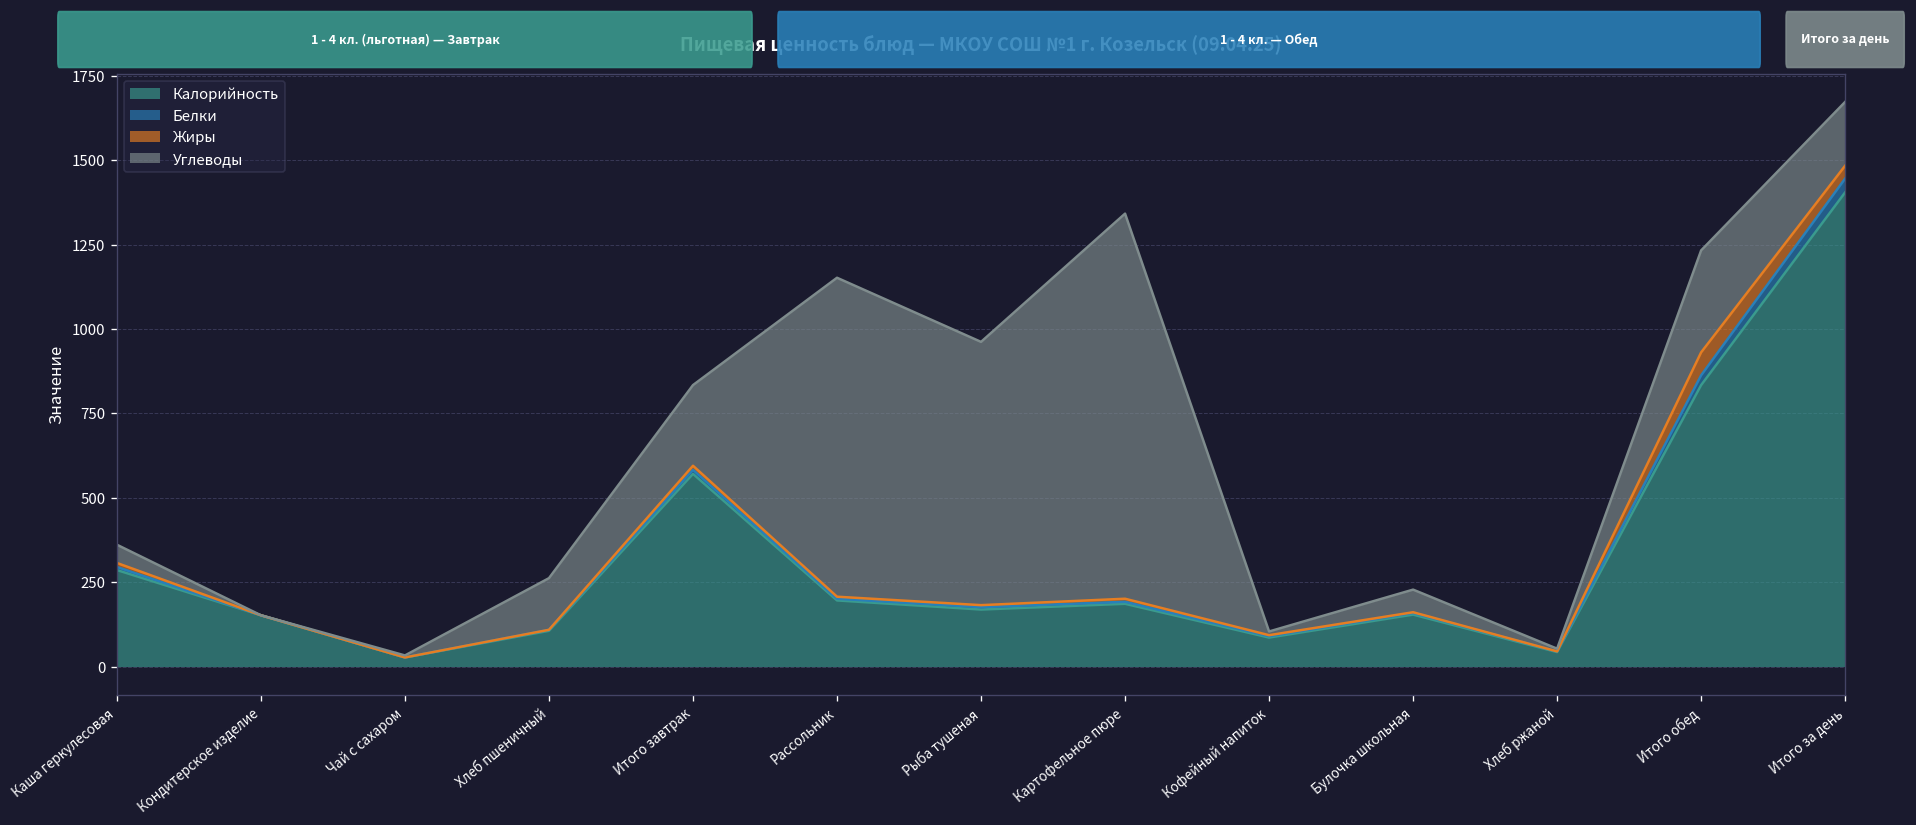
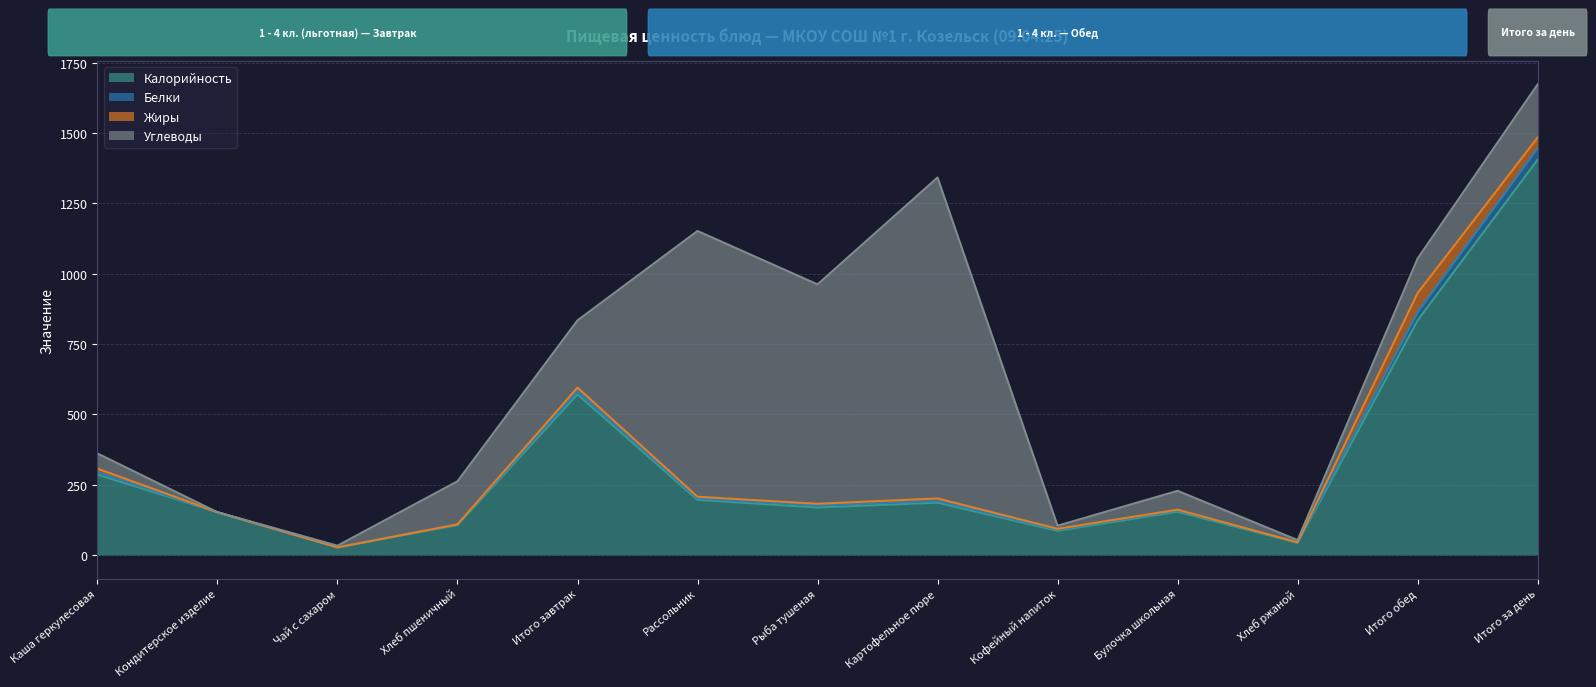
  {
    "Жиры": {
      "Каша геркулесовая": 10,
      "Итого завтрак": 10,
      "Итого обед": 70,
      "Итого за день": 40
    },
    "Углеводы": {
      "Каша геркулесовая": 50,
      "Хлеб пшеничный": 150,
      "Итого завтрак": 240,
      "Рассольник": 950,
      "Рыба тушеная": 780,
      "Картофельное пюре": 1140,
      "Кофейный напиток": 10,
      "Булочка школьная": 70,
-     "Итого обед": 300,
+     "Итого обед": 120,
      "Итого за день": 190
    }
  }
